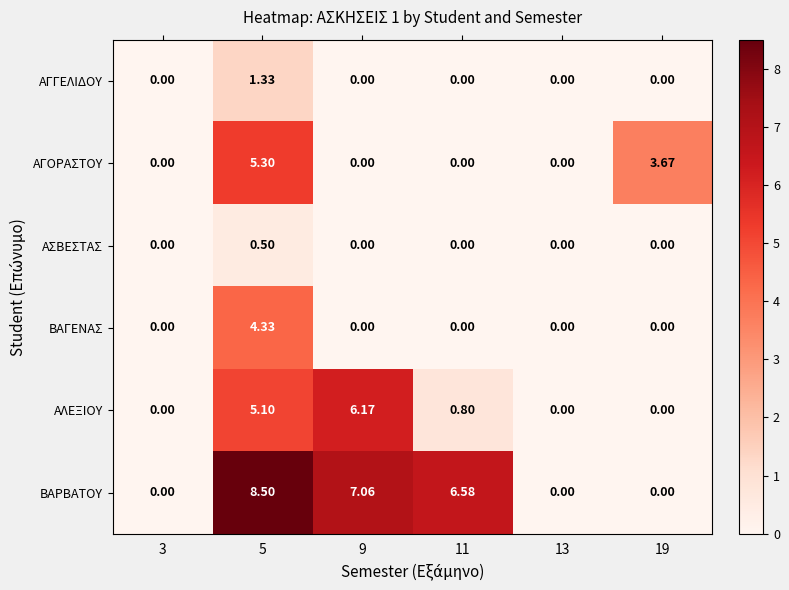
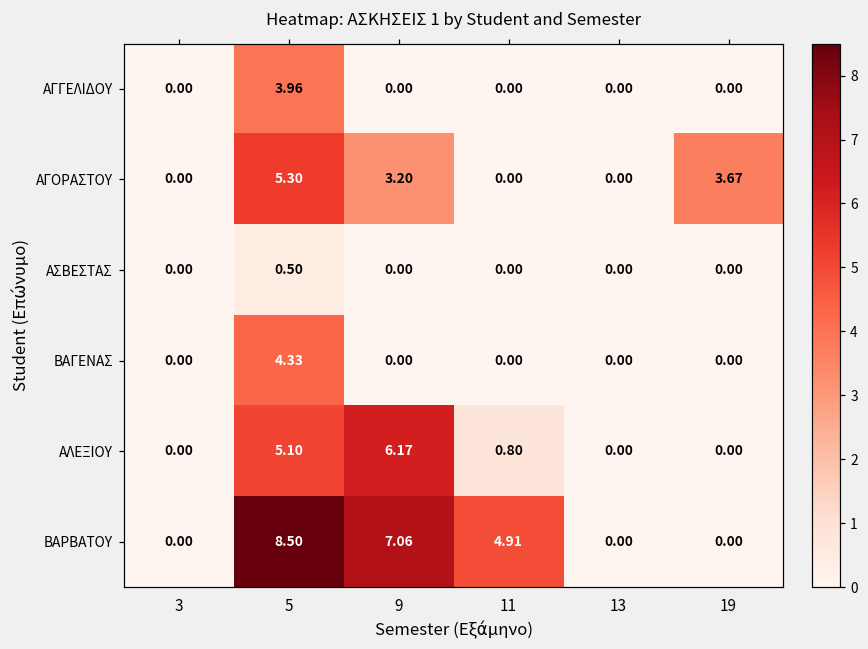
  {
    "ΑΓΓΕΛΙΔΟΥ": {
      "3": 0.00,
-     "5": 1.33,
+     "5": 3.96,
      "9": 0.00,
      "11": 0.00,
      "13": 0.00,
      "19": 0.00
    },
    "ΑΓΟΡΑΣΤΟΥ": {
      "3": 0.00,
      "5": 5.30,
-     "9": 0.00,
+     "9": 3.20,
      "11": 0.00,
      "13": 0.00,
      "19": 3.67
    },
    "ΑΣΒΕΣΤΑΣ": {
      "3": 0.00,
      "5": 0.50,
      "9": 0.00,
      "11": 0.00,
      "13": 0.00,
      "19": 0.00
    },
    "ΒΑΓΕΝΑΣ": {
      "3": 0.00,
      "5": 4.33,
      "9": 0.00,
      "11": 0.00,
      "13": 0.00,
      "19": 0.00
    },
    "ΑΛΕΞΙΟΥ": {
      "3": 0.00,
      "5": 5.10,
      "9": 6.17,
      "11": 0.80,
      "13": 0.00,
      "19": 0.00
    },
    "ΒΑΡΒΑΤΟΥ": {
      "3": 0.00,
      "5": 8.50,
      "9": 7.06,
-     "11": 6.58,
+     "11": 4.91,
      "13": 0.00,
      "19": 0.00
    }
  }
